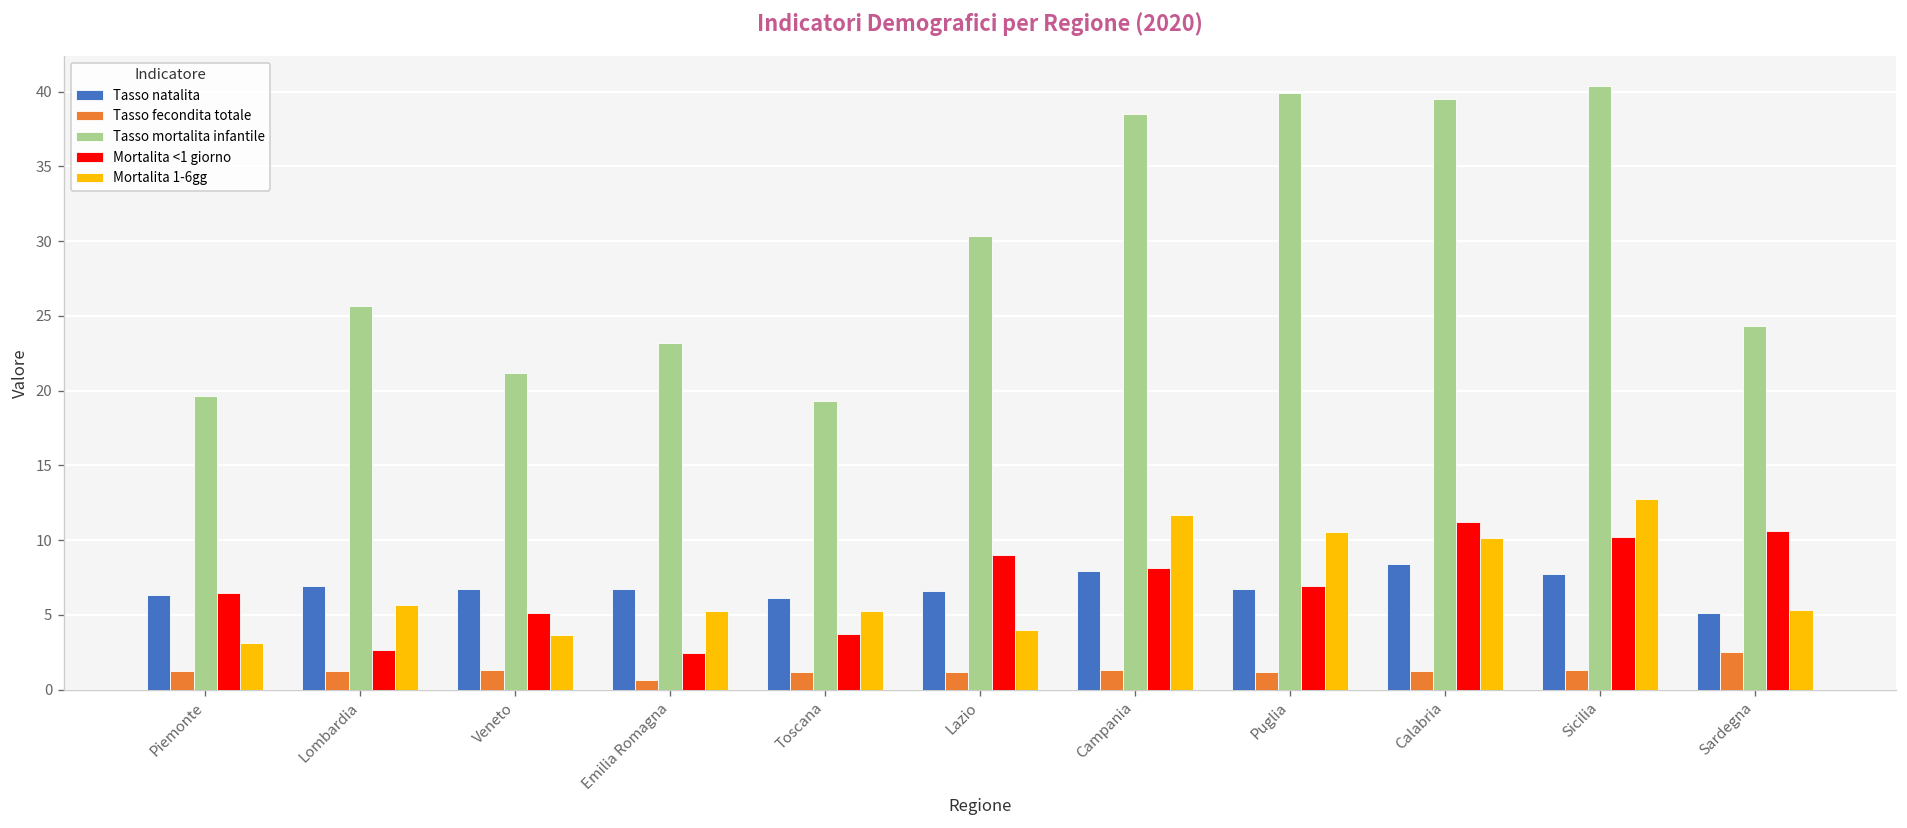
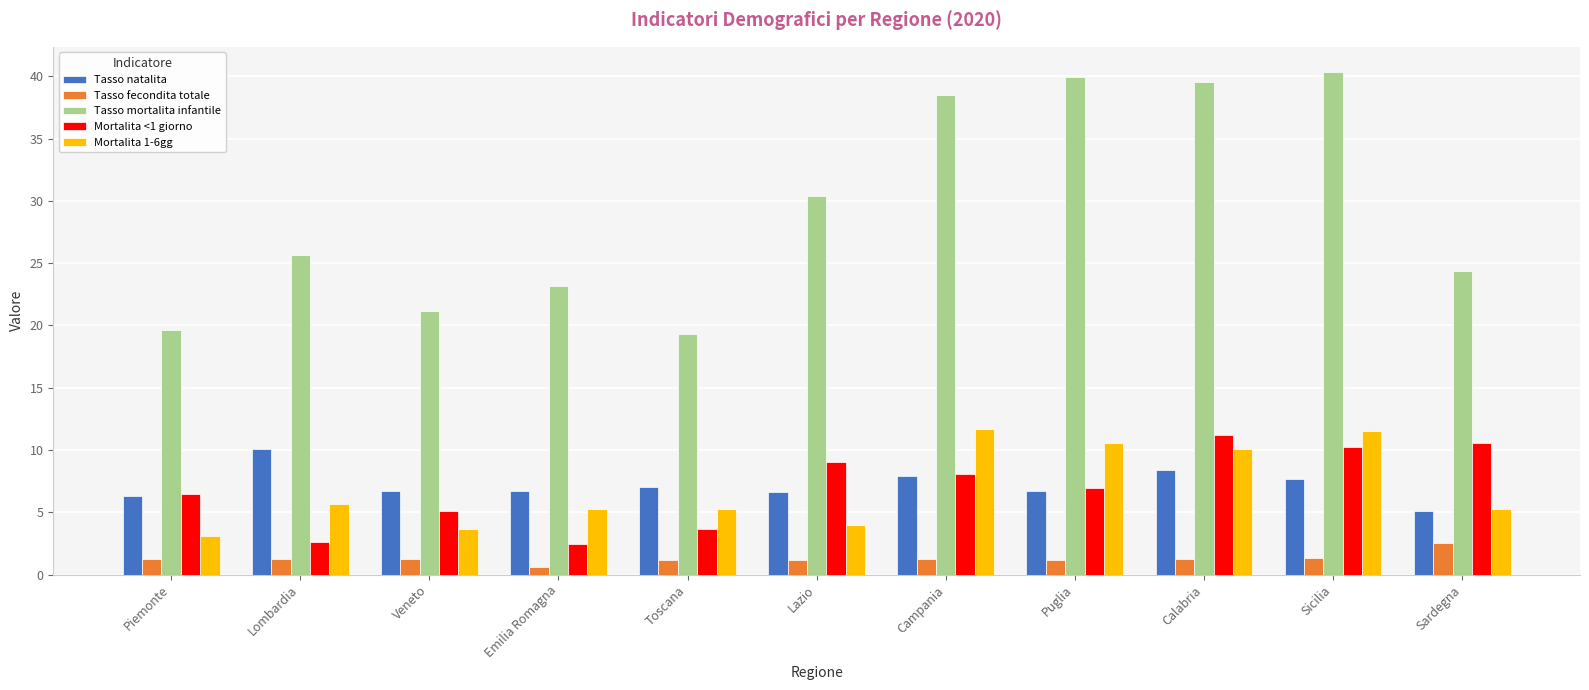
  {
    "Tasso natalita": {
      "Piemonte": 6.3,
-     "Lombardia": 6.9,
+     "Lombardia": 10.1,
      "Veneto": 6.7,
      "Emilia Romagna": 6.7,
-     "Toscana": 6.1,
+     "Toscana": 7.0,
      "Lazio": 6.6,
      "Campania": 7.9,
      "Puglia": 6.7,
      "Calabria": 8.4,
      "Sicilia": 7.7,
      "Sardegna": 5.1
    },
    "Tasso fecondita totale": {
      "Piemonte": 1.2,
      "Lombardia": 1.3,
      "Veneto": 1.3,
      "Emilia Romagna": 0.6,
      "Toscana": 1.2,
      "Lazio": 1.2,
      "Campania": 1.3,
      "Puglia": 1.2,
      "Calabria": 1.2,
      "Sicilia": 1.3,
      "Sardegna": 2.5
    },
    "Tasso mortalita infantile": {
      "Piemonte": 19.6,
      "Lombardia": 25.6,
      "Veneto": 21.2,
      "Emilia Romagna": 23.2,
      "Toscana": 19.3,
      "Lazio": 30.4,
      "Campania": 38.5,
      "Puglia": 39.9,
      "Calabria": 39.5,
      "Sicilia": 40.4,
      "Sardegna": 24.4
    },
    "Mortalita <1 giorno": {
      "Piemonte": 6.5,
      "Lombardia": 2.7,
      "Veneto": 5.1,
      "Emilia Romagna": 2.5,
      "Toscana": 3.7,
      "Lazio": 9.0,
      "Campania": 8.1,
      "Puglia": 6.9,
      "Calabria": 11.2,
      "Sicilia": 10.2,
      "Sardegna": 10.6
    },
    "Mortalita 1-6gg": {
      "Piemonte": 3.1,
      "Lombardia": 5.7,
      "Veneto": 3.7,
      "Emilia Romagna": 5.3,
      "Toscana": 5.2,
      "Lazio": 4.0,
      "Campania": 11.7,
      "Puglia": 10.5,
      "Calabria": 10.1,
-     "Sicilia": 12.8,
+     "Sicilia": 11.6,
      "Sardegna": 5.3
    }
  }
